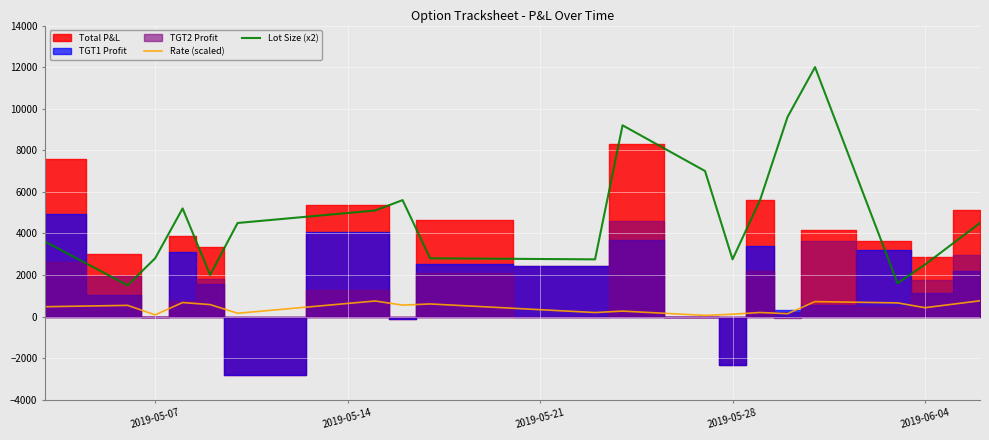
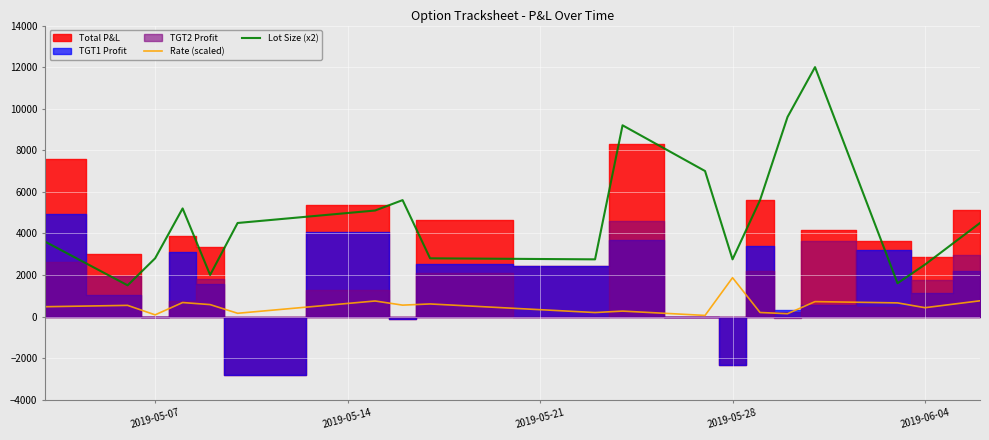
  {
    "Rate (scaled)": {
      "2019-05-07": 100,
-     "2019-05-28": 100,
+     "2019-05-28": 1900,
      "2019-06-04": 400
    },
    "Lot Size (x2)": {
      "2019-05-07": 2800,
      "2019-05-28": 2800,
      "2019-06-04": 2500
    }
  }
